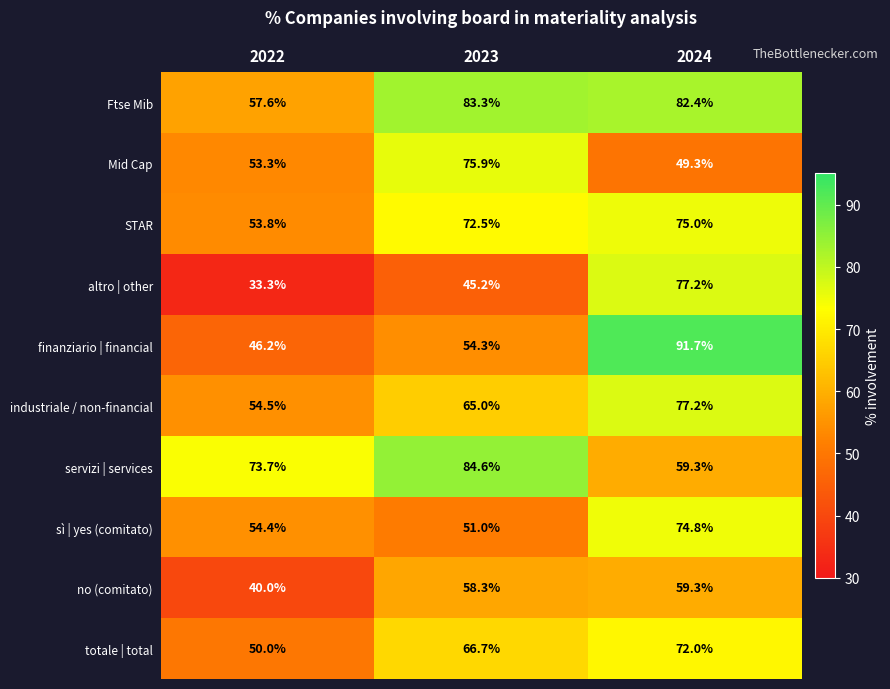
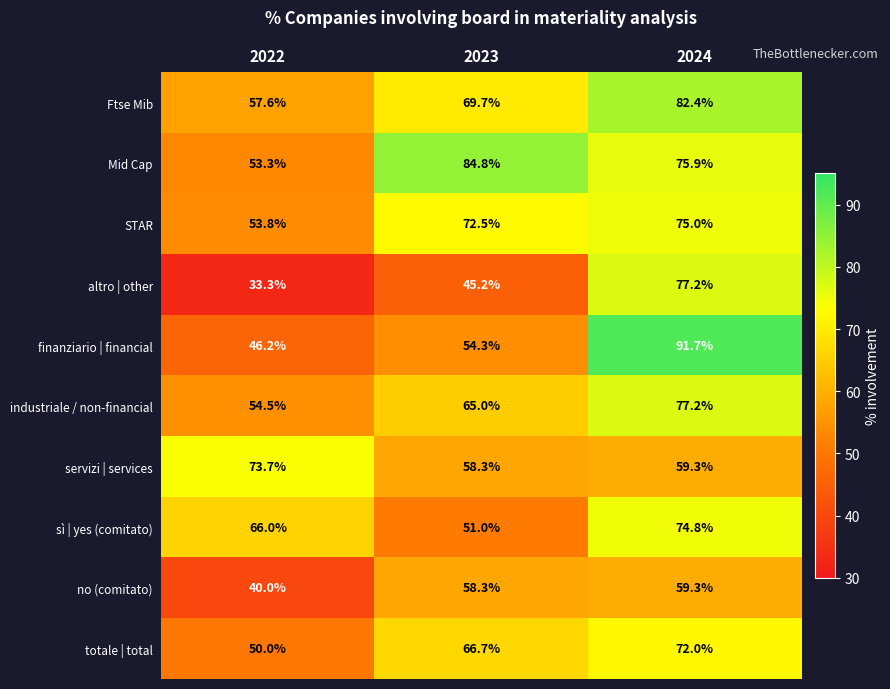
  {
    "Ftse Mib": {
      "2022": "57.6%",
-     "2023": "83.3%",
+     "2023": "69.7%",
      "2024": "82.4%"
    },
    "Mid Cap": {
      "2022": "53.3%",
-     "2023": "75.9%",
-     "2024": "49.3%"
+     "2023": "84.8%",
+     "2024": "75.9%"
    },
    "STAR": {
      "2022": "53.8%",
      "2023": "72.5%",
      "2024": "75.0%"
    },
    "altro | other": {
      "2022": "33.3%",
      "2023": "45.2%",
      "2024": "77.2%"
    },
    "finanziario | financial": {
      "2022": "46.2%",
      "2023": "54.3%",
      "2024": "91.7%"
    },
    "industriale / non-financial": {
      "2022": "54.5%",
      "2023": "65.0%",
      "2024": "77.2%"
    },
    "servizi | services": {
      "2022": "73.7%",
-     "2023": "84.6%",
+     "2023": "58.3%",
      "2024": "59.3%"
    },
    "sì | yes (comitato)": {
-     "2022": "54.4%",
+     "2022": "66.0%",
      "2023": "51.0%",
      "2024": "74.8%"
    },
    "no (comitato)": {
      "2022": "40.0%",
      "2023": "58.3%",
      "2024": "59.3%"
    },
    "totale | total": {
      "2022": "50.0%",
      "2023": "66.7%",
      "2024": "72.0%"
    }
  }
